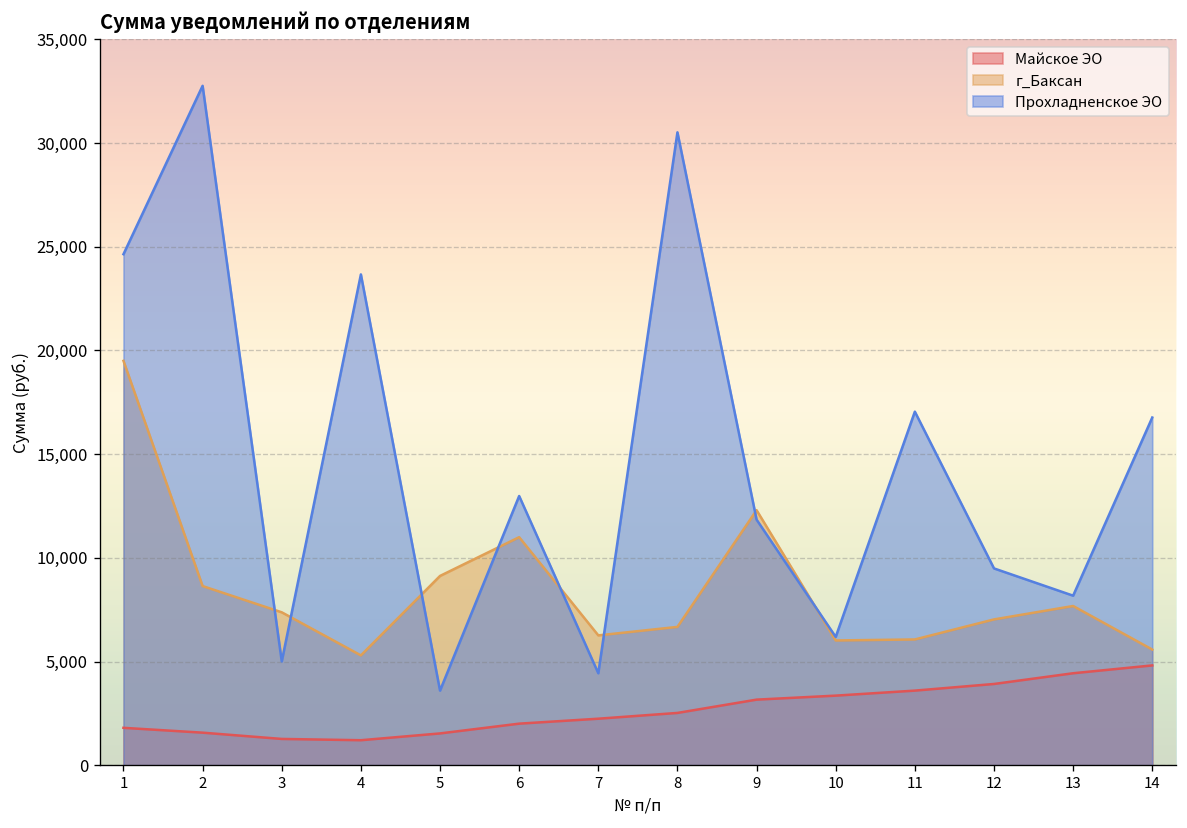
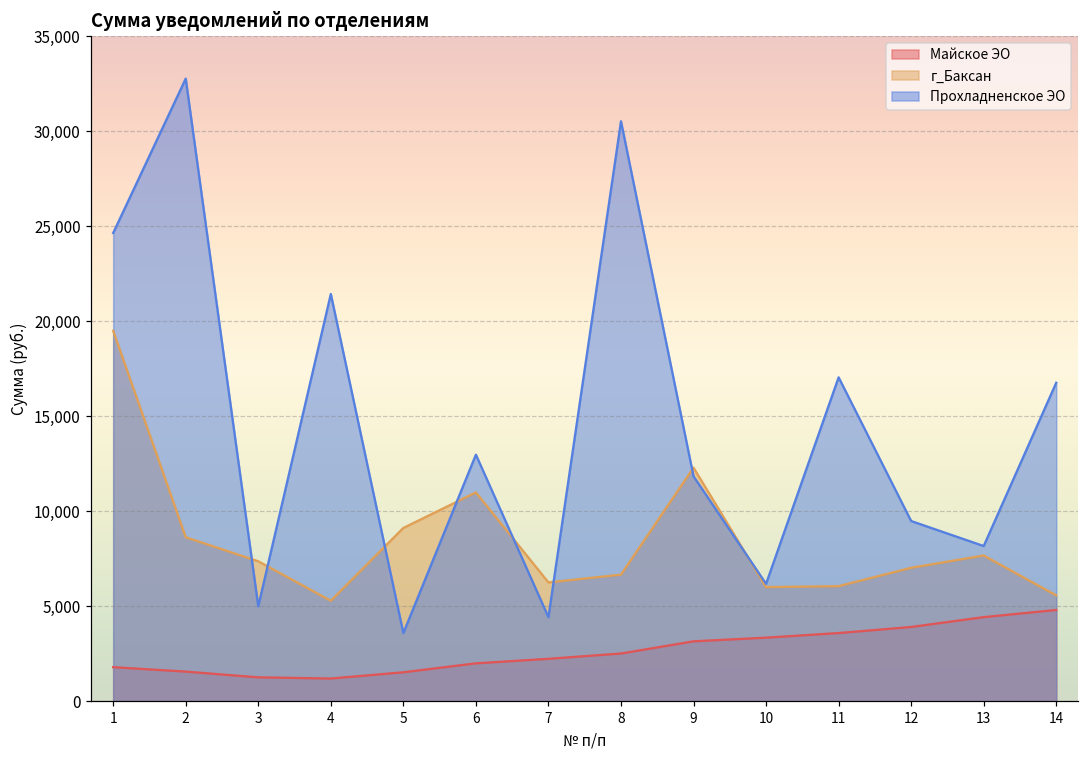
  {
    "Прохладненское ЭО": {
      "1": "24,600",
      "2": "32,800",
      "3": "5,000",
-     "4": "23,700",
+     "4": "21,400",
      "5": "3,600",
      "6": "13,000",
      "7": "4,400",
      "8": "30,500",
      "9": "11,800",
      "10": "6,200",
      "11": "17,100",
      "12": "9,500",
      "13": "8,200",
      "14": "16,800"
    }
  }
